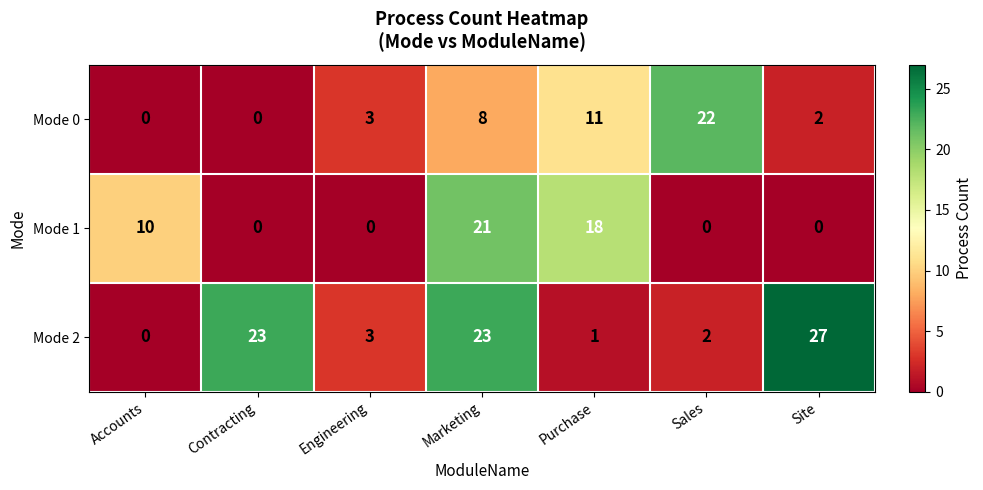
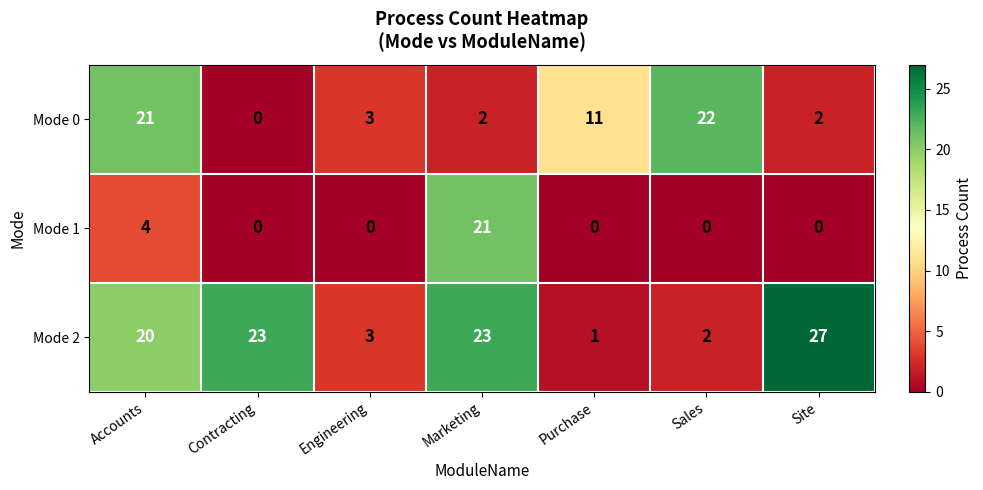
  {
    "Mode 0": {
-     "Accounts": 0,
+     "Accounts": 21,
      "Contracting": 0,
      "Engineering": 3,
-     "Marketing": 8,
+     "Marketing": 2,
      "Purchase": 11,
      "Sales": 22,
      "Site": 2
    },
    "Mode 1": {
-     "Accounts": 10,
+     "Accounts": 4,
      "Contracting": 0,
      "Engineering": 0,
      "Marketing": 21,
-     "Purchase": 18,
+     "Purchase": 0,
      "Sales": 0,
      "Site": 0
    },
    "Mode 2": {
-     "Accounts": 0,
+     "Accounts": 20,
      "Contracting": 23,
      "Engineering": 3,
      "Marketing": 23,
      "Purchase": 1,
      "Sales": 2,
      "Site": 27
    }
  }
